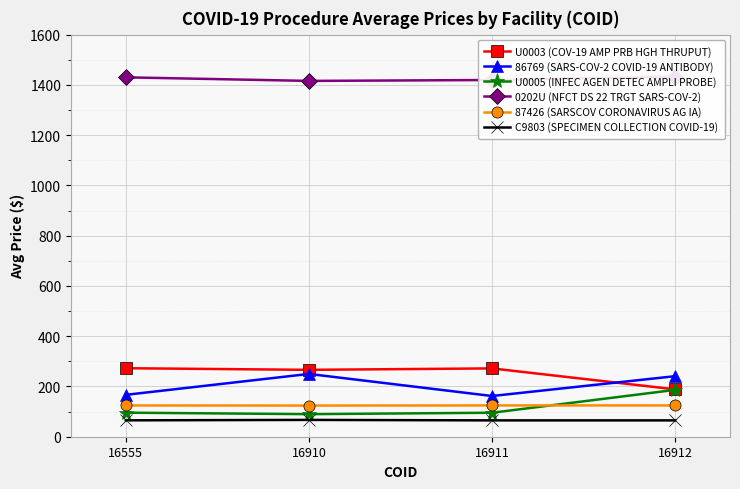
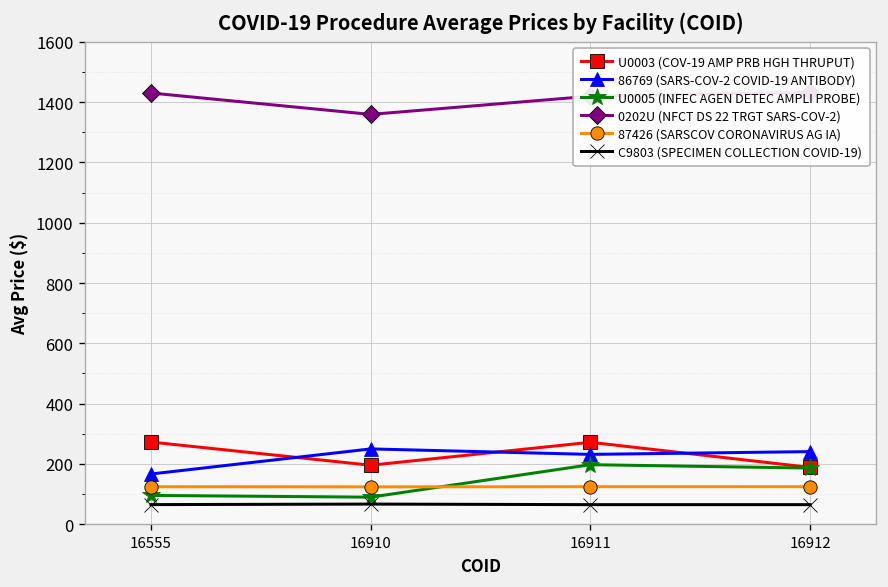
  {
    "U0003 (COV-19 AMP PRB HGH THRUPUT)": {
      "16555": 270,
-     "16910": 270,
+     "16910": 200,
      "16911": 270
    },
    "86769 (SARS-COV-2 COVID-19 ANTIBODY)": {
      "16555": 170,
      "16910": 250,
-     "16911": 160,
+     "16911": 230,
      "16912": 240
    },
    "U0005 (INFEC AGEN DETEC AMPLI PROBE)": {
      "16555": 100,
      "16910": 90,
-     "16911": 100
+     "16911": 200
    },
    "0202U (NFCT DS 22 TRGT SARS-COV-2)": {
      "16555": 1430,
-     "16910": 1420
+     "16910": 1360
    },
    "87426 (SARSCOV CORONAVIRUS AG IA)": {
      "16555": 120,
      "16910": 120,
      "16911": 120,
      "16912": 120
    },
    "C9803 (SPECIMEN COLLECTION COVID-19)": {
      "16555": 70,
      "16910": 70,
      "16911": 70,
      "16912": 70
    }
  }
